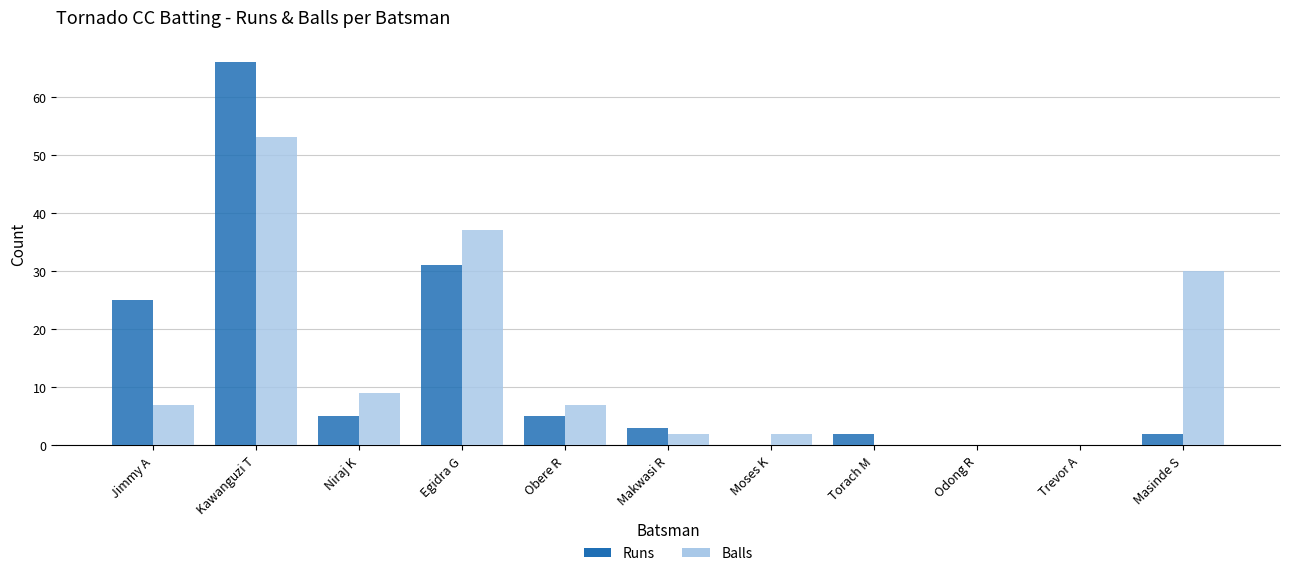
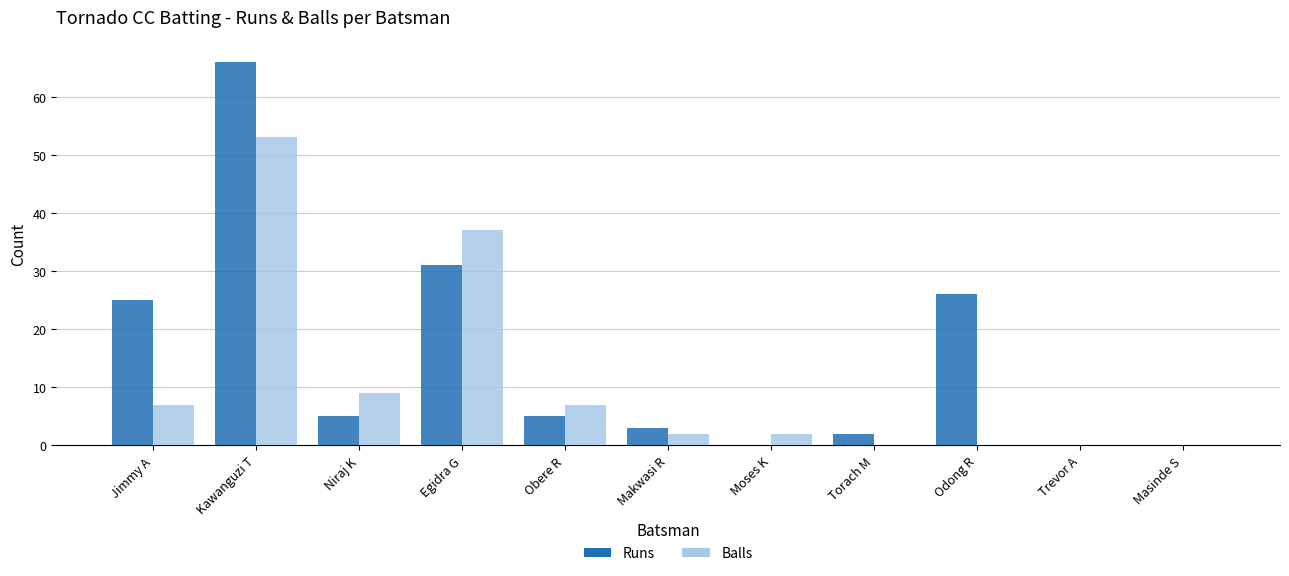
  {
    "Runs": {
      "Jimmy A": 25,
      "Kawanguzi T": 66,
      "Niraj K": 5,
      "Egidra G": 31,
      "Obere R": 5,
      "Makwasi R": 3,
      "Moses K": 0,
      "Torach M": 2,
-     "Odong R": 0,
+     "Odong R": 26,
      "Trevor A": 0,
-     "Masinde S": 2
+     "Masinde S": 0
    },
    "Balls": {
      "Jimmy A": 7,
      "Kawanguzi T": 53,
      "Niraj K": 9,
      "Egidra G": 37,
      "Obere R": 7,
      "Makwasi R": 2,
      "Moses K": 2,
      "Torach M": 0,
      "Odong R": 0,
      "Trevor A": 0,
-     "Masinde S": 30
+     "Masinde S": 0
    }
  }
